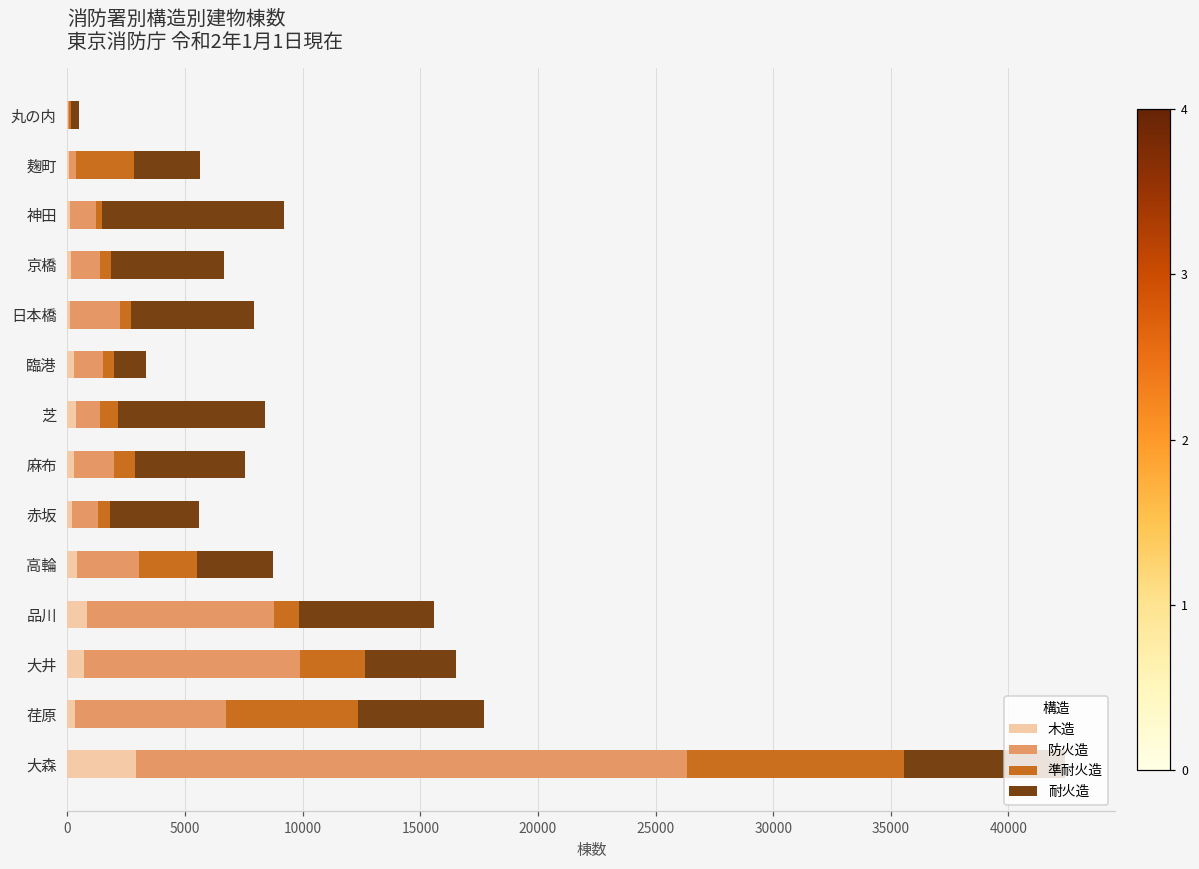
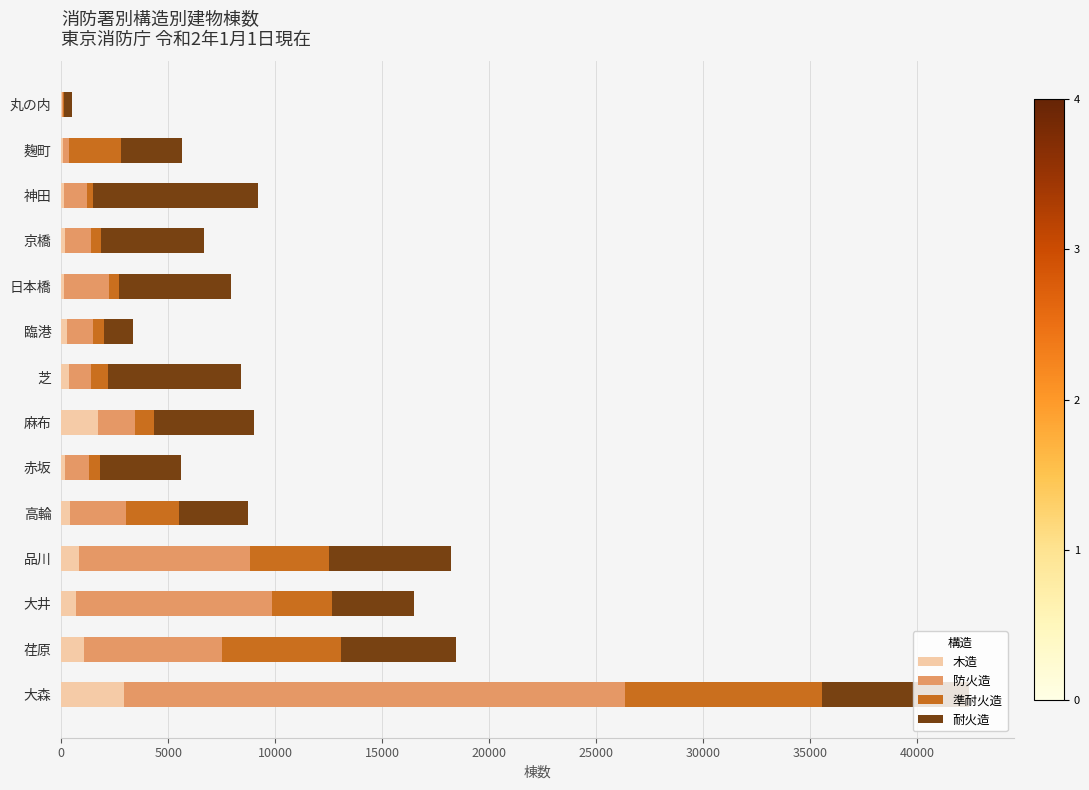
  {
    "木造": {
      "神田": 100,
      "京橋": 200,
      "臨港": 300,
      "芝": 400,
-     "麻布": 300,
+     "麻布": 1700,
      "赤坂": 200,
      "高輪": 400,
      "品川": 800,
      "大井": 700,
-     "荏原": 300,
+     "荏原": 1100,
      "大森": 2900
    },
    "防火造": {
      "麹町": 300,
      "神田": 1100,
      "京橋": 1200,
      "日本橋": 2100,
      "臨港": 1200,
      "芝": 1000,
      "麻布": 1700,
      "赤坂": 1100,
      "高輪": 2600,
      "品川": 8000,
      "大井": 9200,
      "荏原": 6400,
      "大森": 23400
    },
    "準耐火造": {
      "麹町": 2400,
      "神田": 300,
      "京橋": 400,
      "日本橋": 500,
      "臨港": 500,
      "芝": 800,
      "麻布": 900,
      "赤坂": 500,
      "高輪": 2500,
-     "品川": 1000,
+     "品川": 3700,
      "大井": 2800,
      "荏原": 5600,
      "大森": 9200
    },
    "耐火造": {
      "丸の内": 400,
      "麹町": 2800,
      "神田": 7700,
      "京橋": 4800,
      "日本橋": 5200,
      "臨港": 1300,
      "芝": 6200,
      "麻布": 4700,
      "赤坂": 3800,
      "高輪": 3200,
      "品川": 5700,
      "大井": 3900,
      "荏原": 5400
    }
  }
